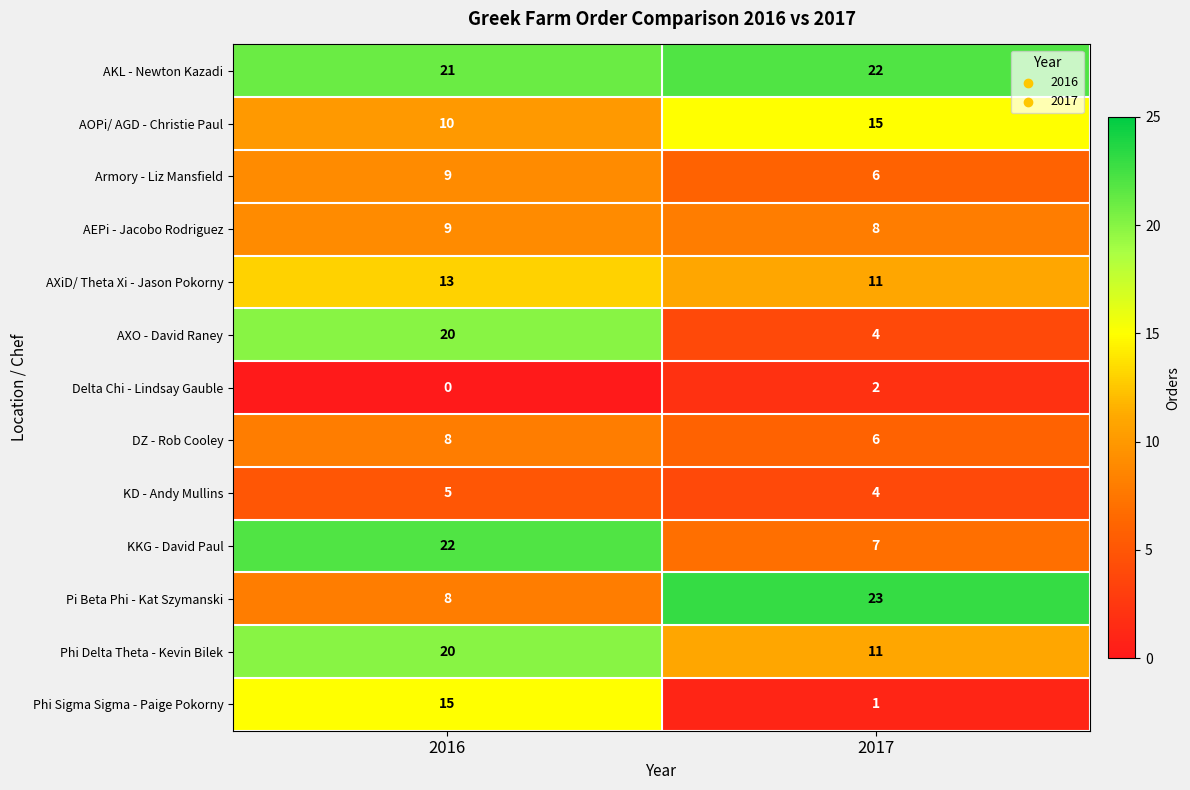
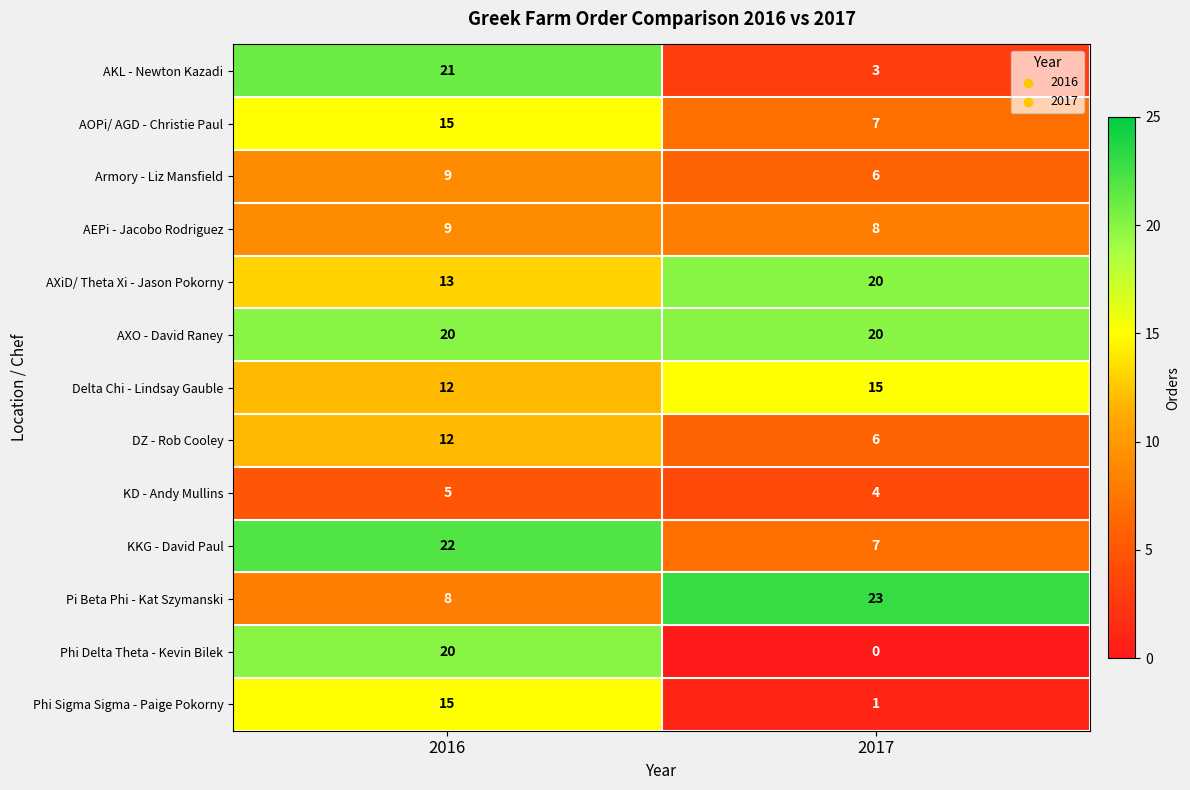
  {
    "AKL - Newton Kazadi": {
      "2016": 21,
-     "2017": 22
+     "2017": 3
    },
    "AOPi/ AGD - Christie Paul": {
-     "2016": 10,
-     "2017": 15
+     "2016": 15,
+     "2017": 7
    },
    "Armory - Liz Mansfield": {
      "2016": 9,
      "2017": 6
    },
    "AEPi - Jacobo Rodriguez": {
      "2016": 9,
      "2017": 8
    },
    "AXiD/ Theta Xi - Jason Pokorny": {
      "2016": 13,
-     "2017": 11
+     "2017": 20
    },
    "AXO - David Raney": {
      "2016": 20,
-     "2017": 4
+     "2017": 20
    },
    "Delta Chi - Lindsay Gauble": {
-     "2016": 0,
-     "2017": 2
+     "2016": 12,
+     "2017": 15
    },
    "DZ - Rob Cooley": {
-     "2016": 8,
+     "2016": 12,
      "2017": 6
    },
    "KD - Andy Mullins": {
      "2016": 5,
      "2017": 4
    },
    "KKG - David Paul": {
      "2016": 22,
      "2017": 7
    },
    "Pi Beta Phi - Kat Szymanski": {
      "2016": 8,
      "2017": 23
    },
    "Phi Delta Theta - Kevin Bilek": {
      "2016": 20,
-     "2017": 11
+     "2017": 0
    },
    "Phi Sigma Sigma - Paige Pokorny": {
      "2016": 15,
      "2017": 1
    }
  }
